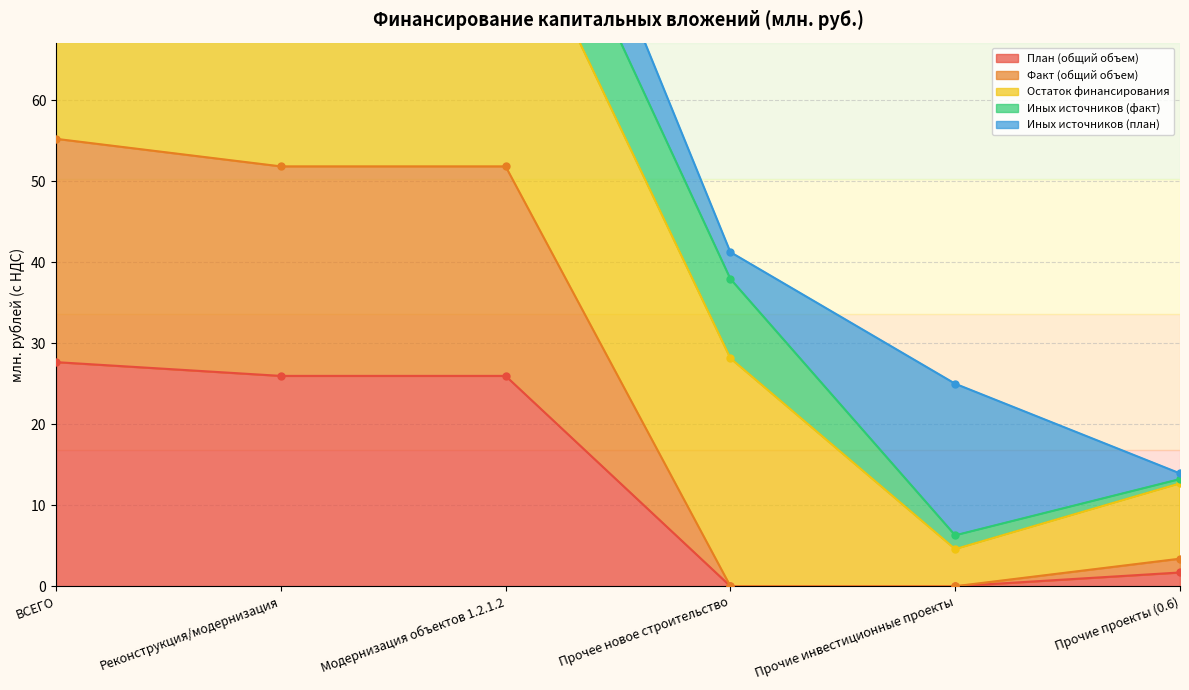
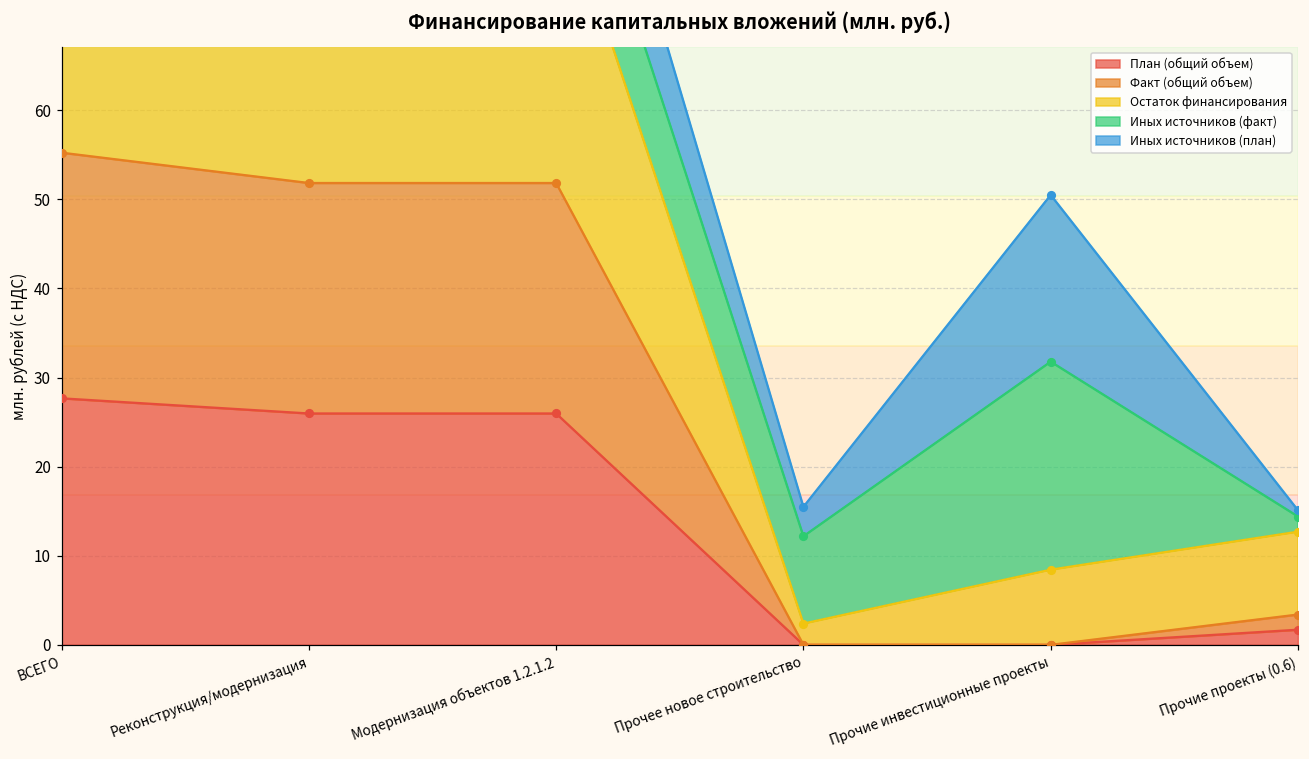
  {
    "Остаток финансирования": {
-     "Прочее новое строительство": 28,
-     "Прочие инвестиционные проекты": 5,
+     "Прочее новое строительство": 2,
+     "Прочие инвестиционные проекты": 8,
      "Прочие проекты (0.6)": 9
    },
    "Иных источников (факт)": {
      "Прочее новое строительство": 10,
-     "Прочие инвестиционные проекты": 2,
-     "Прочие проекты (0.6)": 1
+     "Прочие инвестиционные проекты": 23,
+     "Прочие проекты (0.6)": 2
    },
    "Иных источников (план)": {
      "Прочее новое строительство": 3,
      "Прочие инвестиционные проекты": 19,
      "Прочие проекты (0.6)": 1
    }
  }
